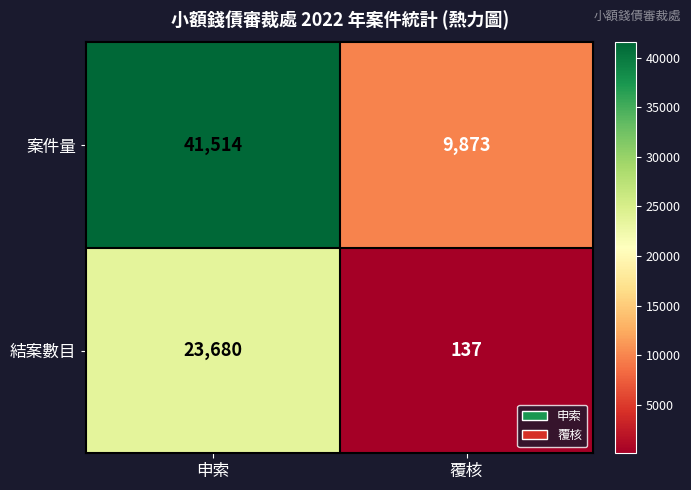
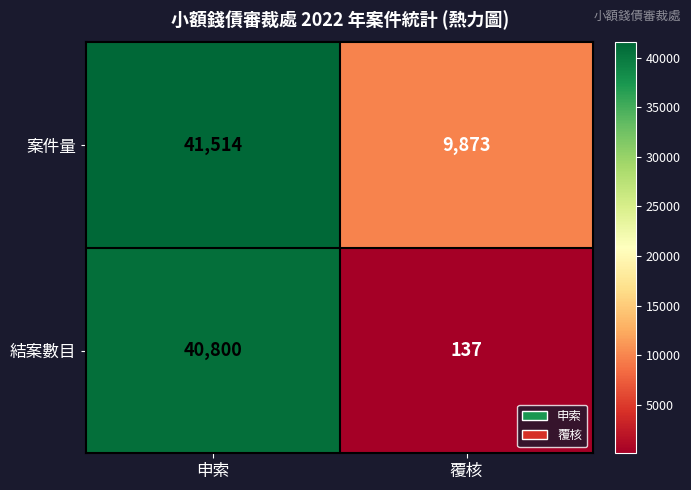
  {
    "案件量": {
      "申索": "41,514",
      "覆核": "9,873"
    },
    "結案數目": {
-     "申索": "23,680",
+     "申索": "40,800",
      "覆核": "137"
    }
  }
